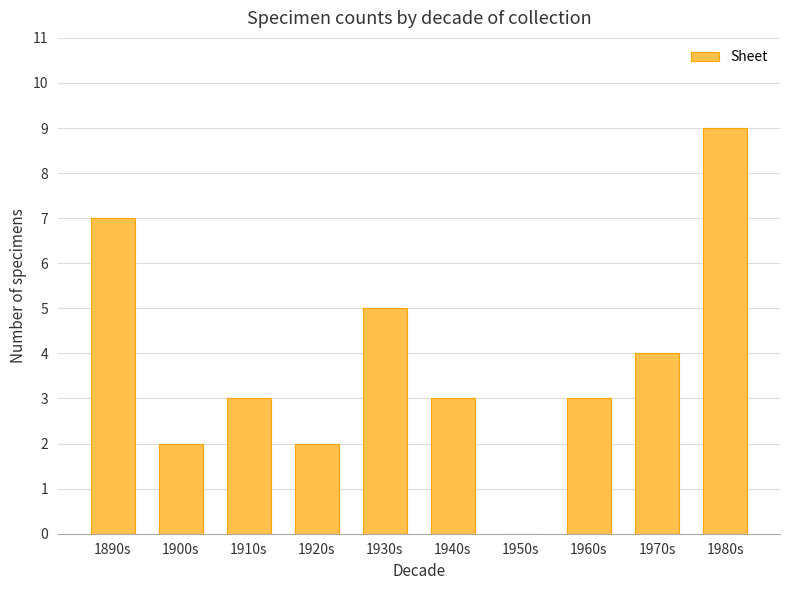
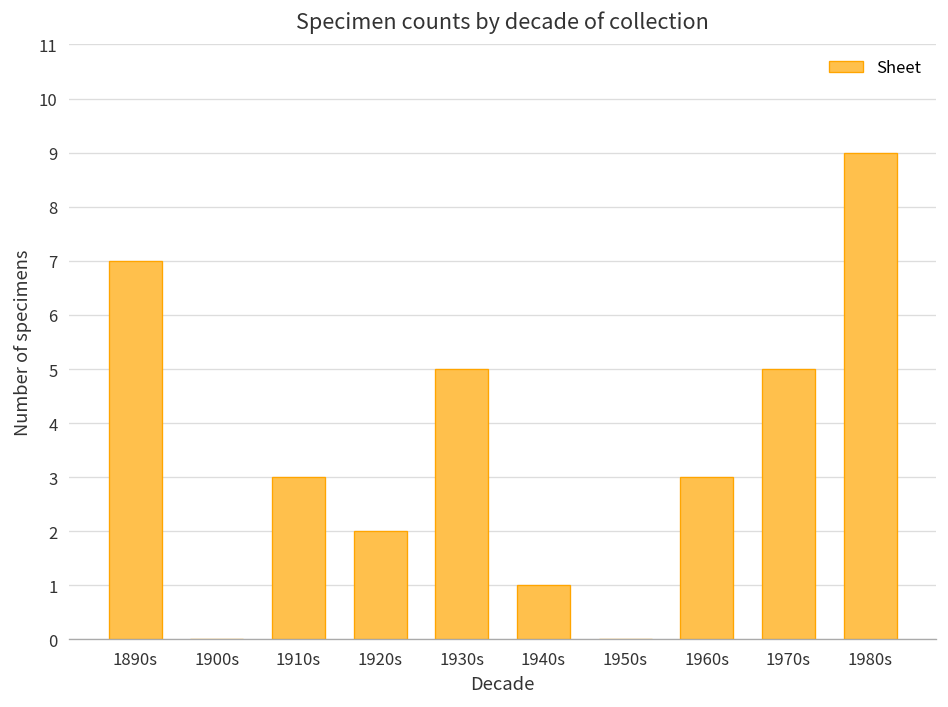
  {
    "1890s": 7,
-   "1900s": 2,
+   "1900s": 0,
    "1910s": 3,
    "1920s": 2,
    "1930s": 5,
-   "1940s": 3,
+   "1940s": 1,
    "1950s": 0,
    "1960s": 3,
-   "1970s": 4,
+   "1970s": 5,
    "1980s": 9
  }
